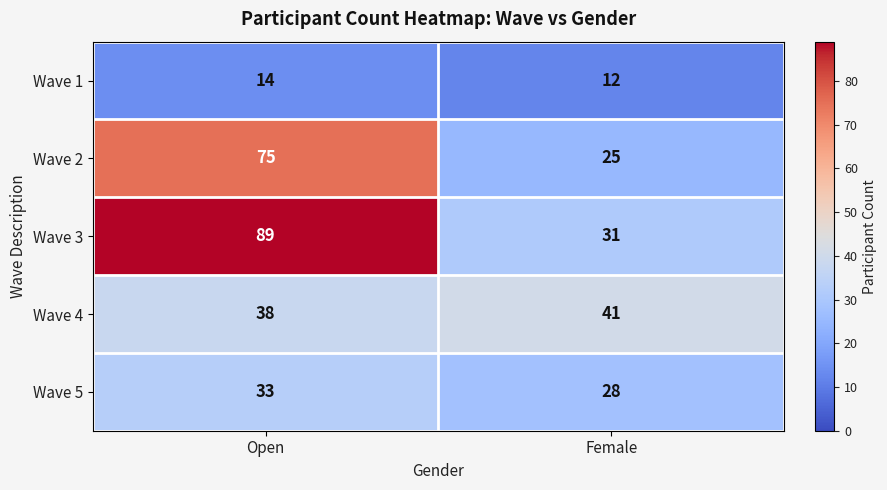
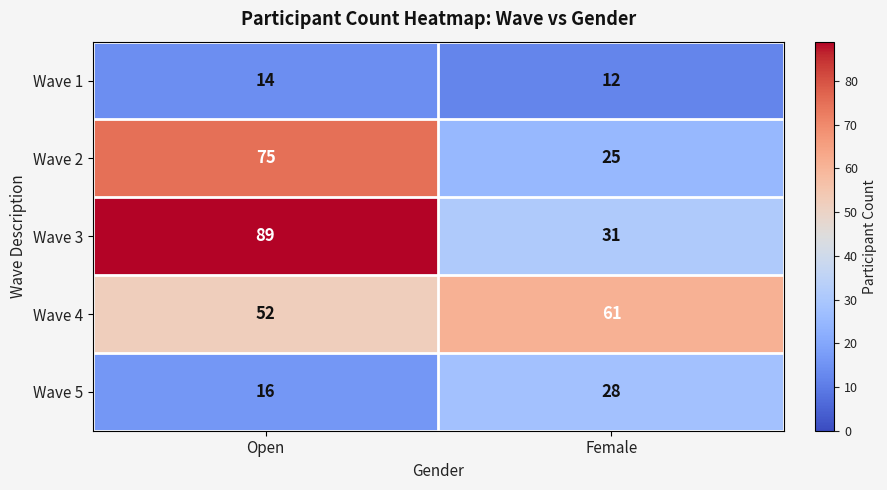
  {
    "Wave 1": {
      "Open": 14,
      "Female": 12
    },
    "Wave 2": {
      "Open": 75,
      "Female": 25
    },
    "Wave 3": {
      "Open": 89,
      "Female": 31
    },
    "Wave 4": {
-     "Open": 38,
-     "Female": 41
+     "Open": 52,
+     "Female": 61
    },
    "Wave 5": {
-     "Open": 33,
+     "Open": 16,
      "Female": 28
    }
  }
